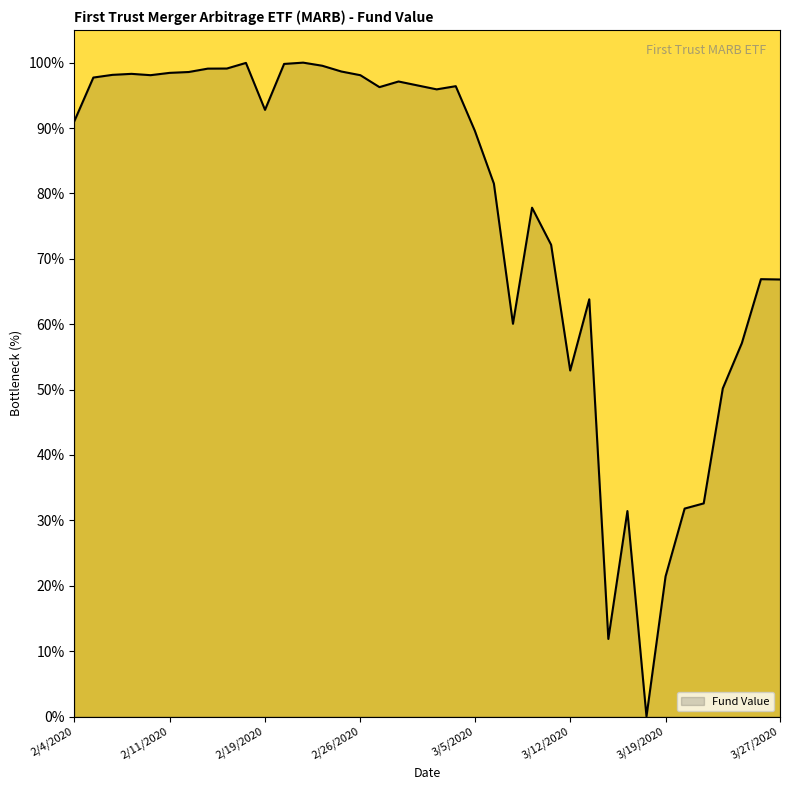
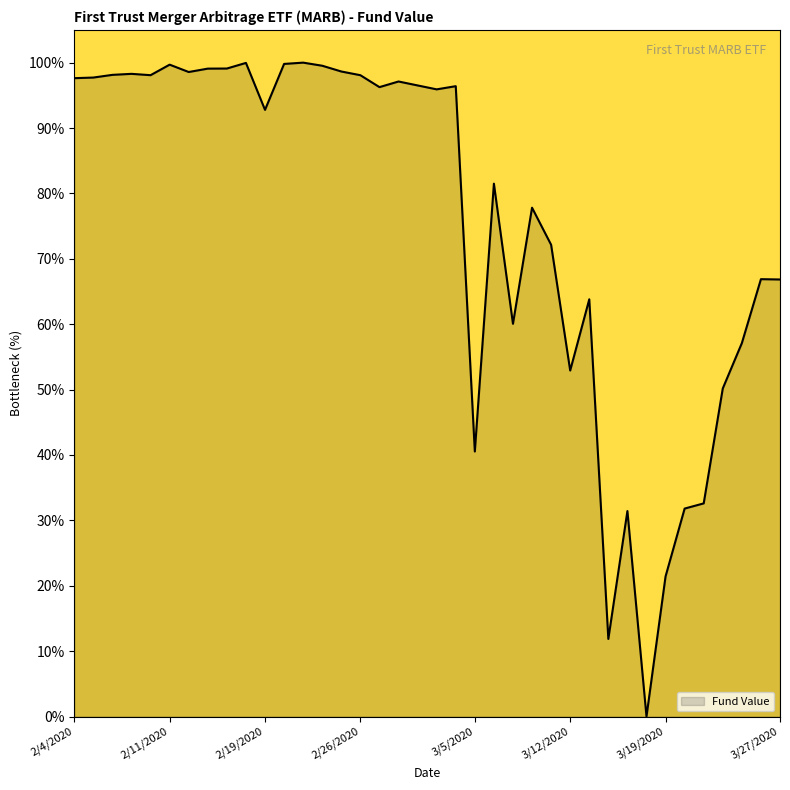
  {
-   "2/4/2020": "91%",
-   "2/11/2020": "98%",
+   "2/4/2020": "98%",
+   "2/11/2020": "100%",
    "2/19/2020": "93%",
    "2/26/2020": "98%",
-   "3/5/2020": "90%",
+   "3/5/2020": "41%",
    "3/12/2020": "53%",
    "3/19/2020": "21%",
    "3/27/2020": "67%"
  }
